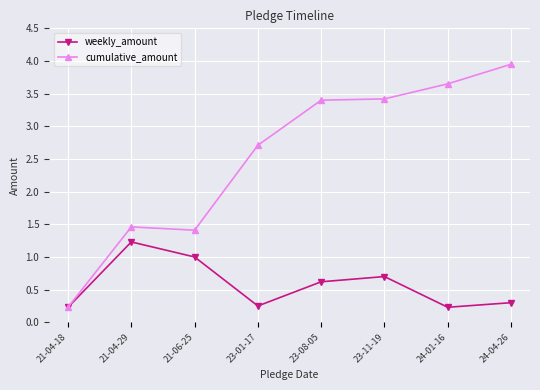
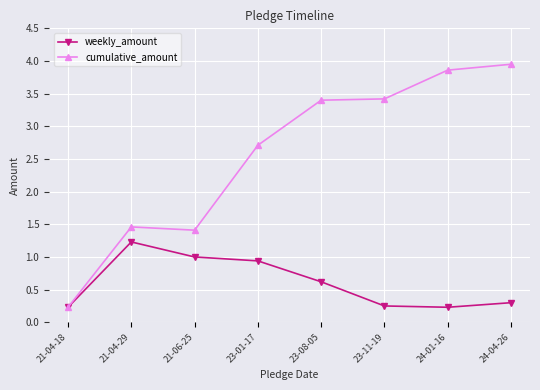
  {
    "weekly_amount": {
      "21-04-29": 1.2,
      "21-06-25": 1.0,
-     "23-01-17": 0.3,
+     "23-01-17": 0.9,
      "23-08-05": 0.6,
-     "23-11-19": 0.7,
+     "23-11-19": 0.3,
      "24-01-16": 0.2,
      "24-04-26": 0.3
    },
    "cumulative_amount": {
      "21-04-29": 1.5,
      "21-06-25": 1.4,
      "23-01-17": 2.7,
      "23-08-05": 3.4,
      "23-11-19": 3.4,
-     "24-01-16": 3.7,
+     "24-01-16": 3.9,
      "24-04-26": 4.0
    }
  }
